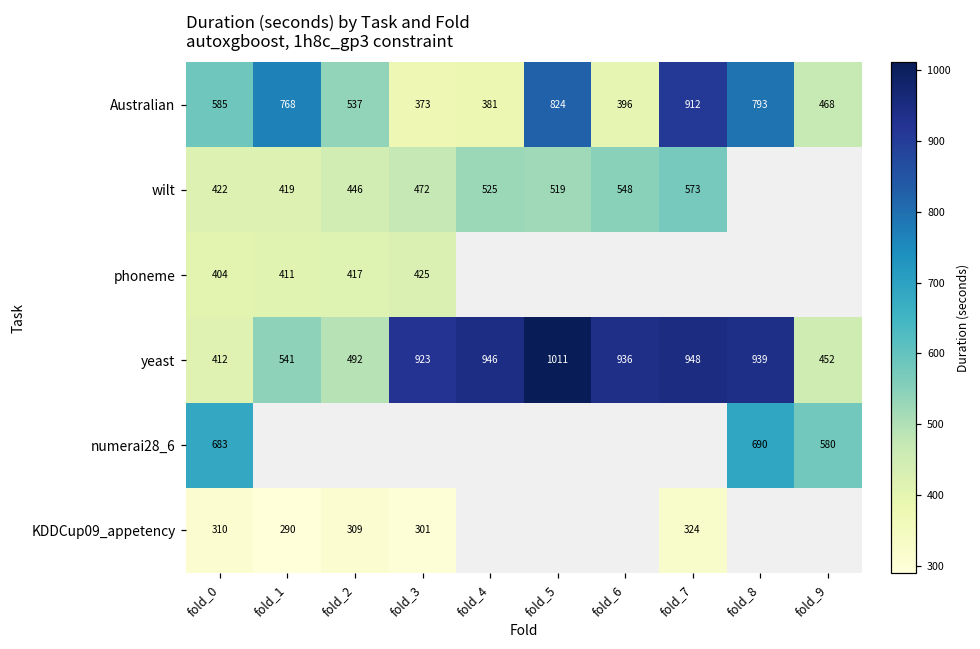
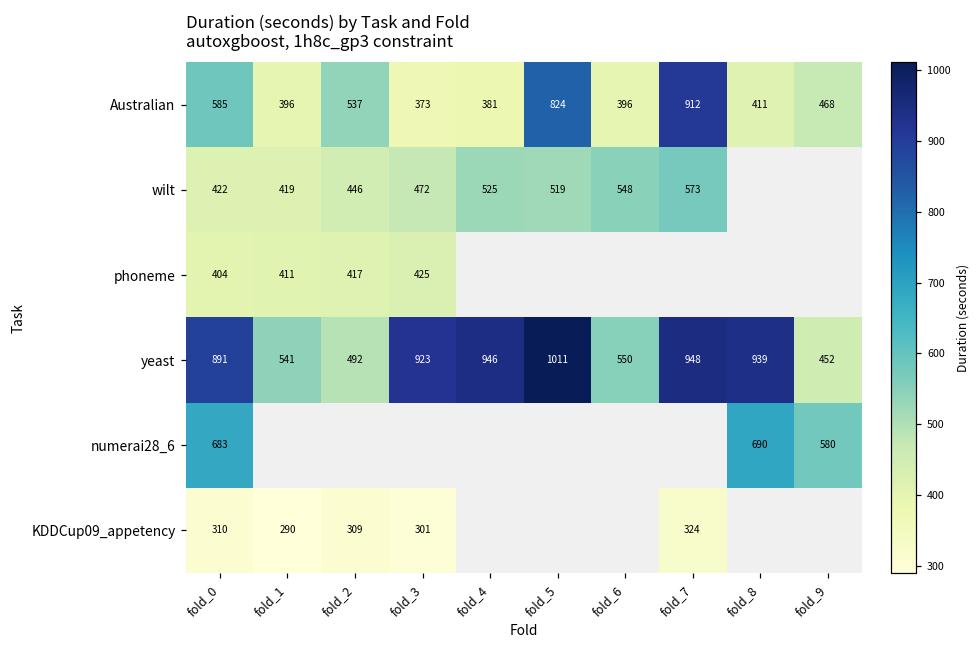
  {
    "Australian": {
      "fold_0": 585,
-     "fold_1": 768,
+     "fold_1": 396,
      "fold_2": 537,
      "fold_3": 373,
      "fold_4": 381,
      "fold_5": 824,
      "fold_6": 396,
      "fold_7": 912,
-     "fold_8": 793,
+     "fold_8": 411,
      "fold_9": 468
    },
    "wilt": {
      "fold_0": 422,
      "fold_1": 419,
      "fold_2": 446,
      "fold_3": 472,
      "fold_4": 525,
      "fold_5": 519,
      "fold_6": 548,
      "fold_7": 573
    },
    "phoneme": {
      "fold_0": 404,
      "fold_1": 411,
      "fold_2": 417,
      "fold_3": 425
    },
    "yeast": {
-     "fold_0": 412,
+     "fold_0": 891,
      "fold_1": 541,
      "fold_2": 492,
      "fold_3": 923,
      "fold_4": 946,
      "fold_5": 1011,
-     "fold_6": 936,
+     "fold_6": 550,
      "fold_7": 948,
      "fold_8": 939,
      "fold_9": 452
    },
    "numerai28_6": {
      "fold_0": 683,
      "fold_8": 690,
      "fold_9": 580
    },
    "KDDCup09_appetency": {
      "fold_0": 310,
      "fold_1": 290,
      "fold_2": 309,
      "fold_3": 301,
      "fold_7": 324
    }
  }
